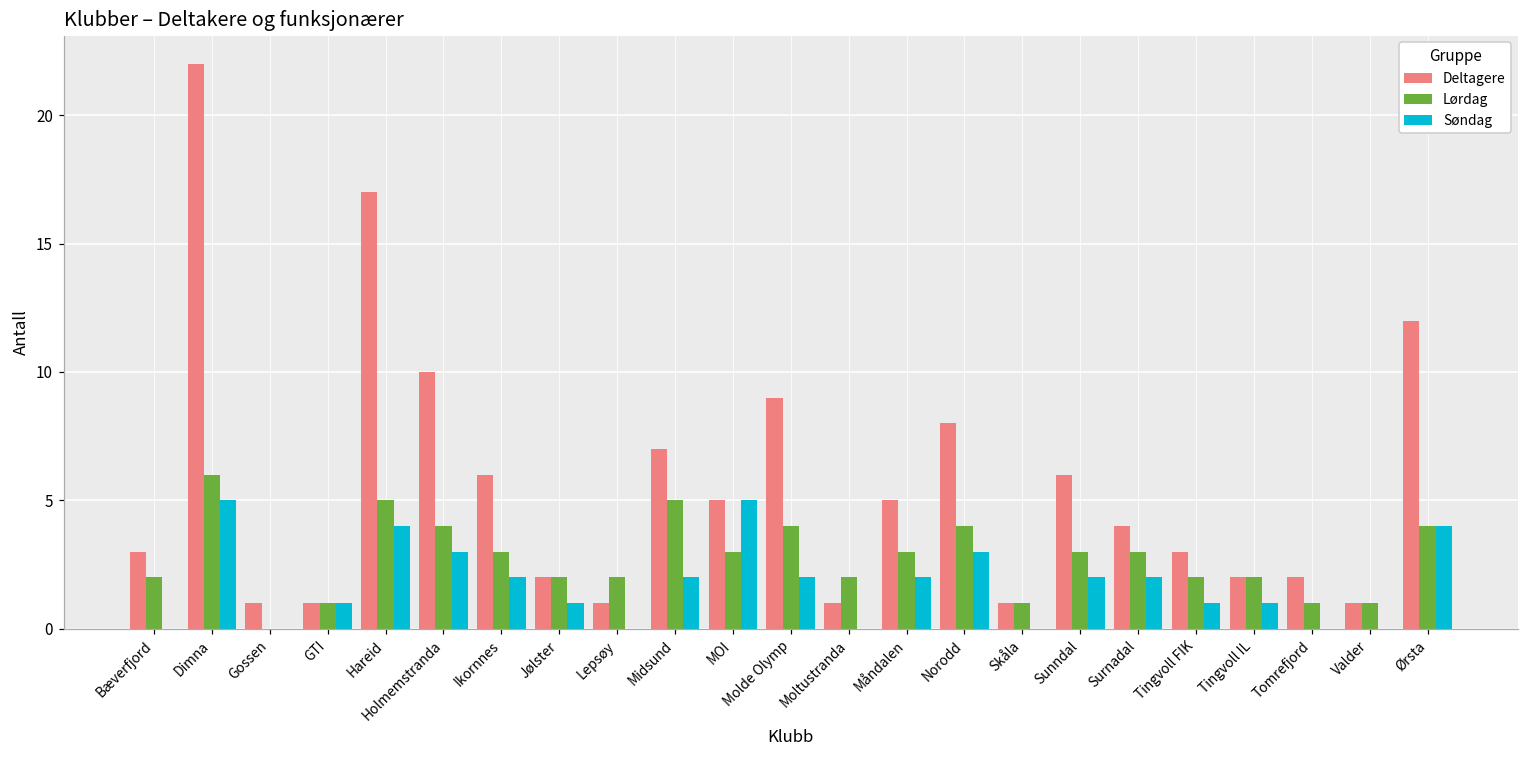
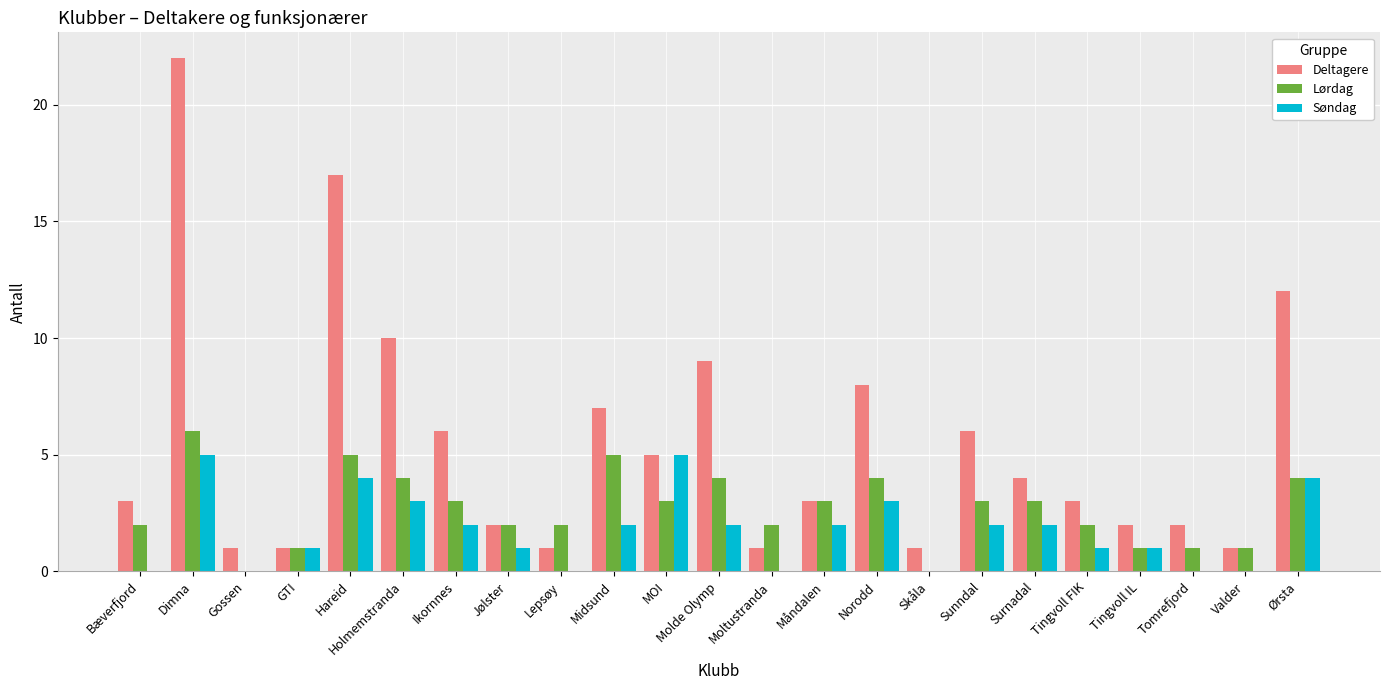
  {
    "Deltagere": {
      "Bæverfjord": 3,
      "Dimna": 22,
      "Gossen": 1,
      "GTI": 1,
      "Hareid": 17,
      "Holmemstranda": 10,
      "Ikornnes": 6,
      "Jølster": 2,
      "Lepsøy": 1,
      "Midsund": 7,
      "MOI": 5,
      "Molde Olymp": 9,
      "Moltustranda": 1,
-     "Måndalen": 5,
+     "Måndalen": 3,
      "Norodd": 8,
      "Skåla": 1,
      "Sunndal": 6,
      "Surnadal": 4,
      "Tingvoll FIK": 3,
      "Tingvoll IL": 2,
      "Tomrefjord": 2,
      "Valder": 1,
      "Ørsta": 12
    },
    "Lørdag": {
      "Bæverfjord": 2,
      "Dimna": 6,
      "Gossen": 0,
      "GTI": 1,
      "Hareid": 5,
      "Holmemstranda": 4,
      "Ikornnes": 3,
      "Jølster": 2,
      "Lepsøy": 2,
      "Midsund": 5,
      "MOI": 3,
      "Molde Olymp": 4,
      "Moltustranda": 2,
      "Måndalen": 3,
      "Norodd": 4,
-     "Skåla": 1,
+     "Skåla": 0,
      "Sunndal": 3,
      "Surnadal": 3,
      "Tingvoll FIK": 2,
-     "Tingvoll IL": 2,
+     "Tingvoll IL": 1,
      "Tomrefjord": 1,
      "Valder": 1,
      "Ørsta": 4
    },
    "Søndag": {
      "Bæverfjord": 0,
      "Dimna": 5,
      "Gossen": 0,
      "GTI": 1,
      "Hareid": 4,
      "Holmemstranda": 3,
      "Ikornnes": 2,
      "Jølster": 1,
      "Lepsøy": 0,
      "Midsund": 2,
      "MOI": 5,
      "Molde Olymp": 2,
      "Moltustranda": 0,
      "Måndalen": 2,
      "Norodd": 3,
      "Skåla": 0,
      "Sunndal": 2,
      "Surnadal": 2,
      "Tingvoll FIK": 1,
      "Tingvoll IL": 1,
      "Tomrefjord": 0,
      "Valder": 0,
      "Ørsta": 4
    }
  }
